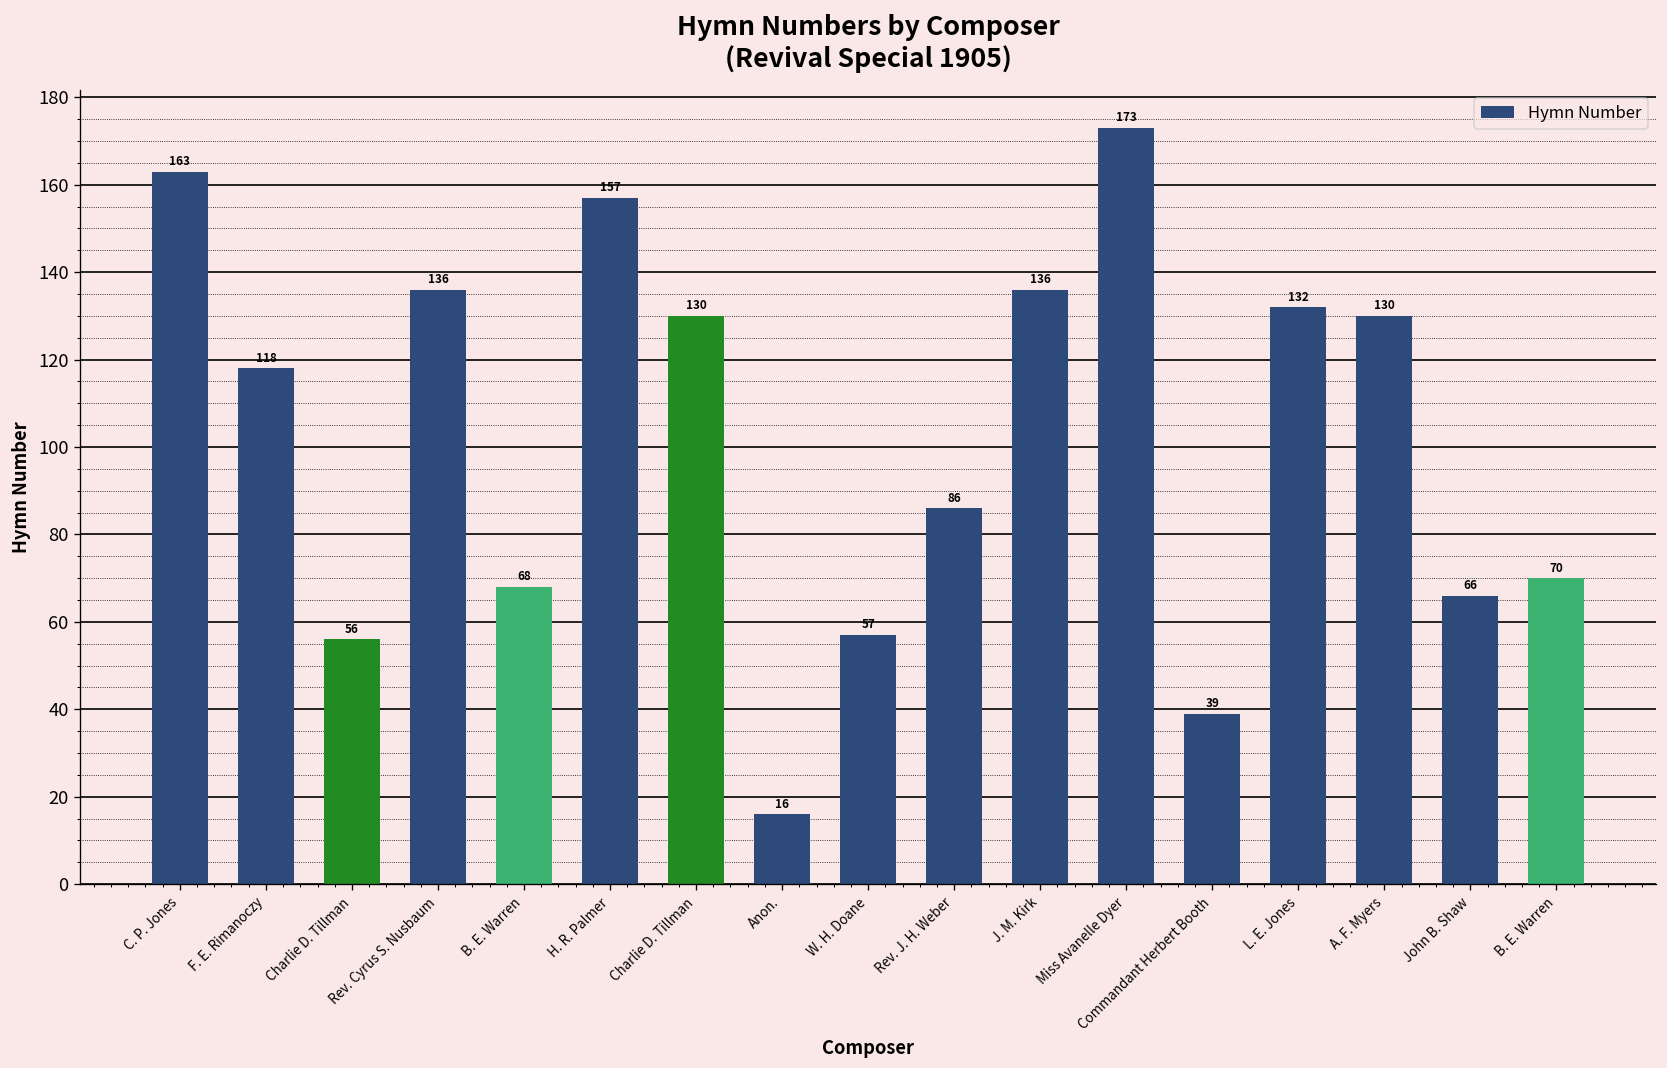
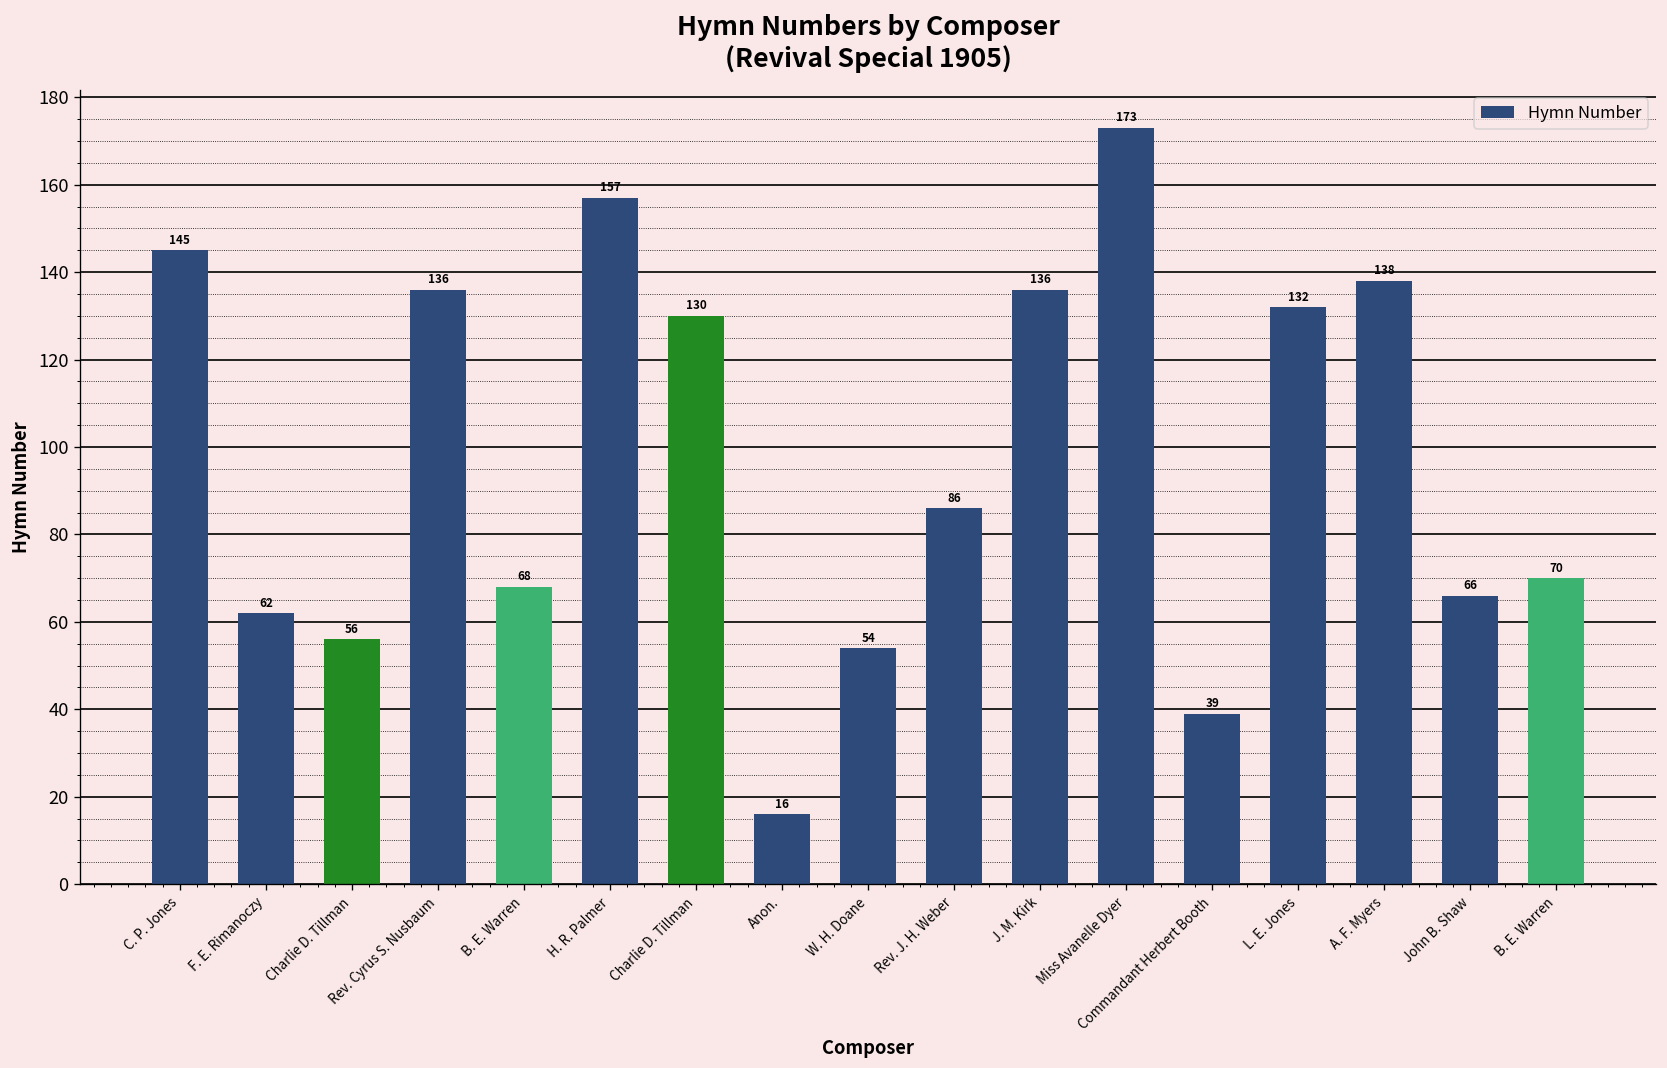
  {
-   "C. P. Jones": 163,
-   "F. E. Rimanoczy": 118,
+   "C. P. Jones": 145,
+   "F. E. Rimanoczy": 62,
    "Rev. Cyrus S. Nusbaum": 136,
    "H. R. Palmer": 157,
    "Anon.": 16,
-   "W. H. Doane": 57,
+   "W. H. Doane": 54,
    "Rev. J. H. Weber": 86,
    "J. M. Kirk": 136,
    "Miss Avanelle Dyer": 173,
    "Commandant Herbert Booth": 39,
    "L. E. Jones": 132,
-   "A. F. Myers": 130,
+   "A. F. Myers": 138,
    "John B. Shaw": 66
  }
